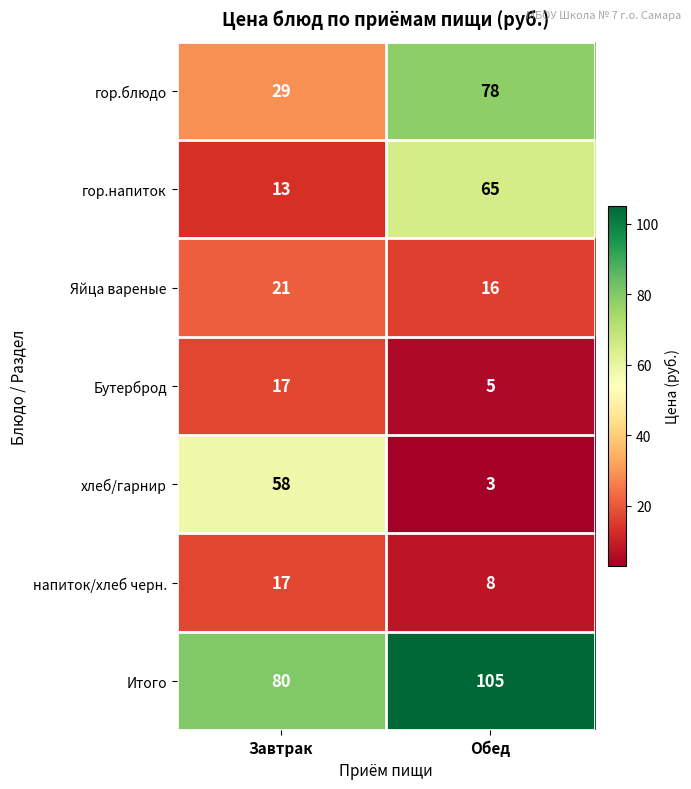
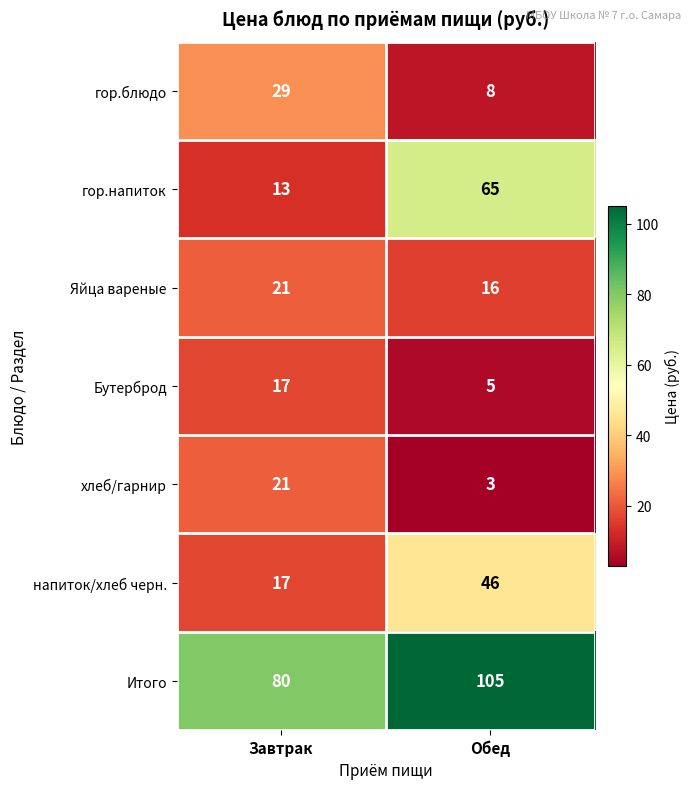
  {
    "гор.блюдо": {
      "Завтрак": 29,
-     "Обед": 78
+     "Обед": 8
    },
    "гор.напиток": {
      "Завтрак": 13,
      "Обед": 65
    },
    "Яйца вареные": {
      "Завтрак": 21,
      "Обед": 16
    },
    "Бутерброд": {
      "Завтрак": 17,
      "Обед": 5
    },
    "хлеб/гарнир": {
-     "Завтрак": 58,
+     "Завтрак": 21,
      "Обед": 3
    },
    "напиток/хлеб черн.": {
      "Завтрак": 17,
-     "Обед": 8
+     "Обед": 46
    },
    "Итого": {
      "Завтрак": 80,
      "Обед": 105
    }
  }
